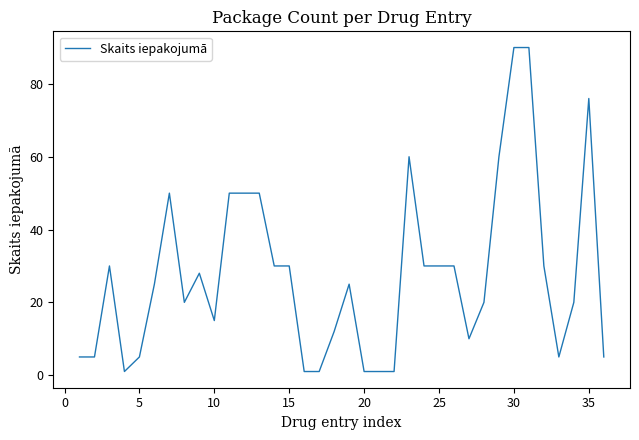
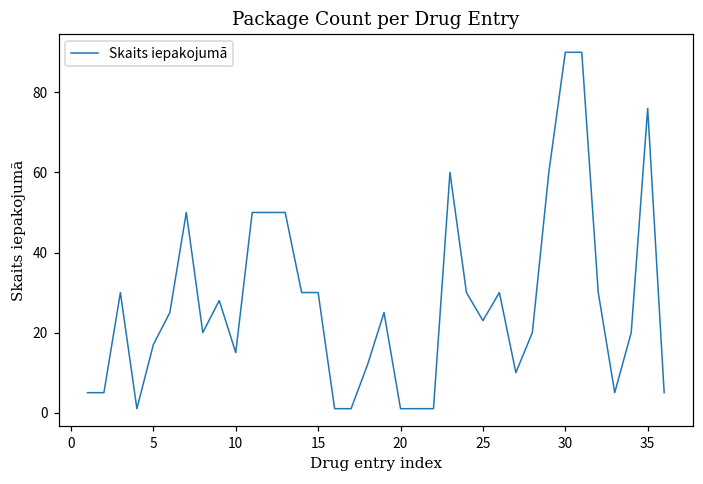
  {
-   "5": 5,
+   "5": 17,
    "10": 15,
    "15": 30,
    "20": 1,
-   "25": 30,
+   "25": 23,
    "30": 90,
    "35": 76
  }
